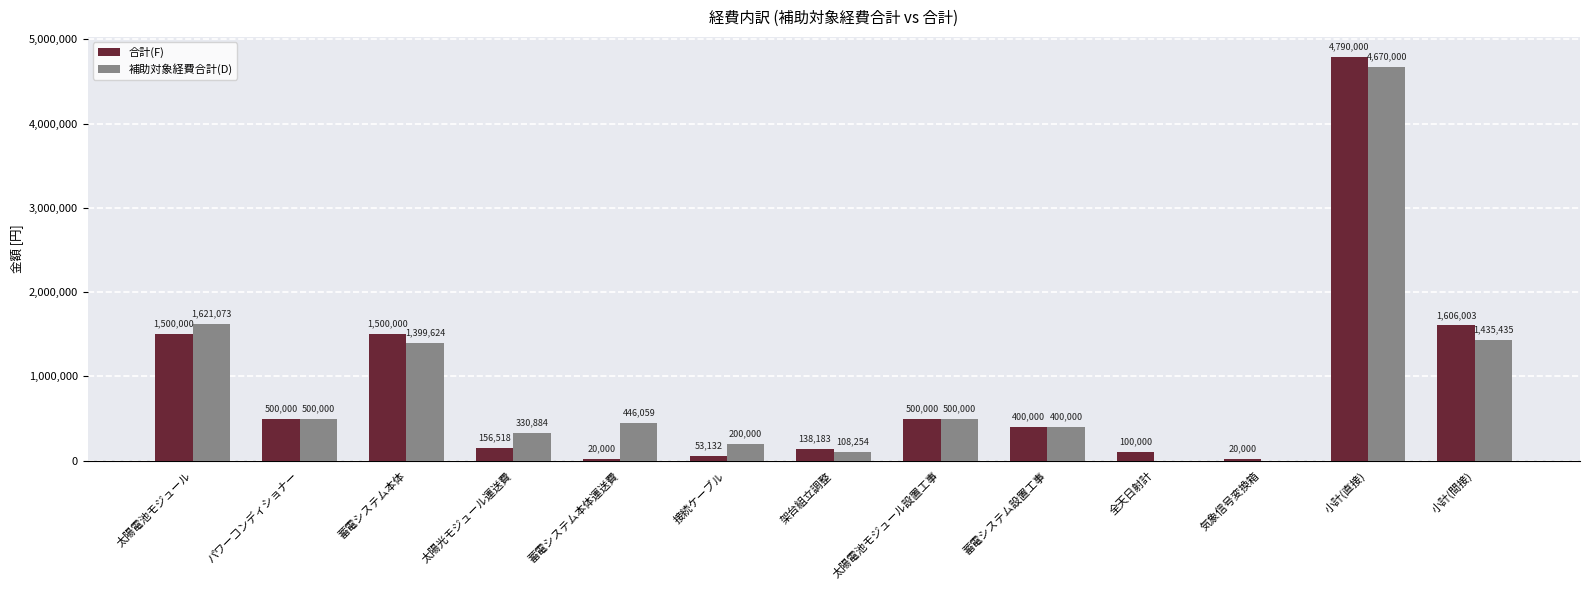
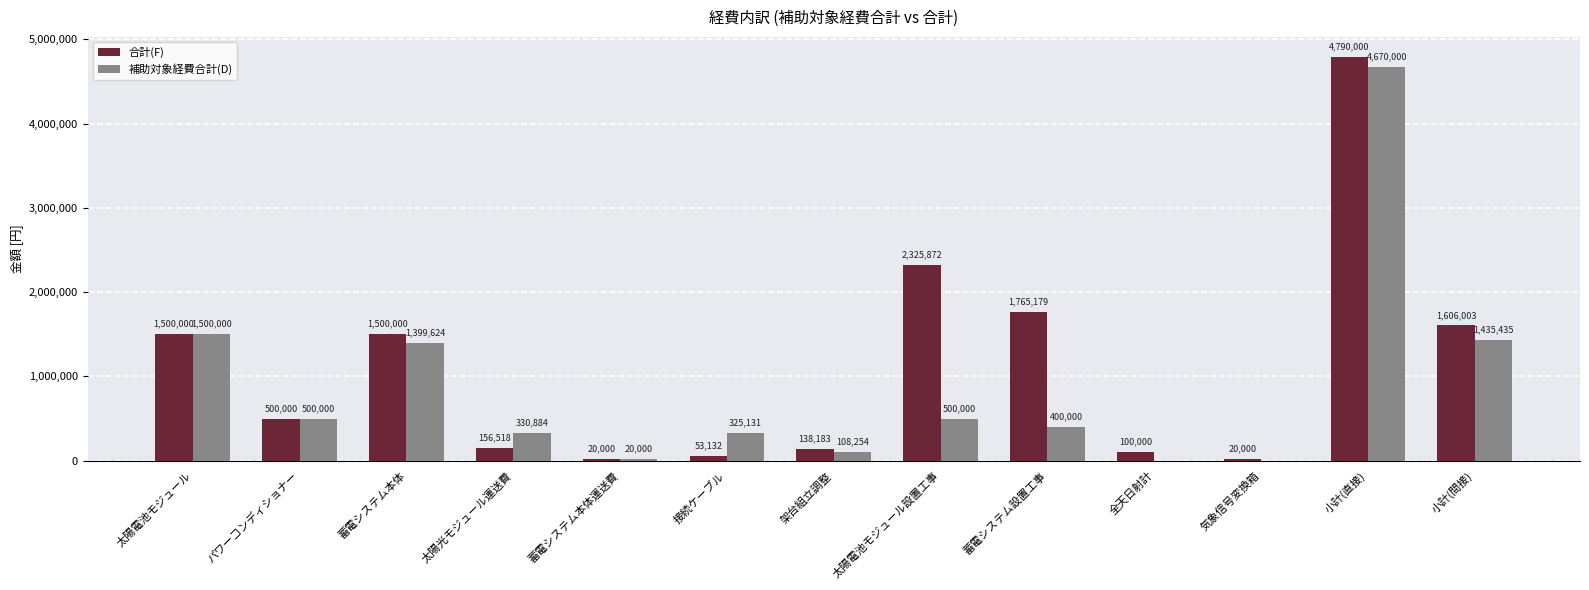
  {
    "合計(F)": {
      "太陽電池モジュール": "1,500,000",
      "パワーコンディショナー": "500,000",
      "蓄電システム本体": "1,500,000",
      "太陽光モジュール運送費": "156,518",
      "蓄電システム本体運送費": "20,000",
      "接続ケーブル": "53,132",
      "架台組立調整": "138,183",
-     "太陽電池モジュール設置工事": "500,000",
-     "蓄電システム設置工事": "400,000",
+     "太陽電池モジュール設置工事": "2,325,872",
+     "蓄電システム設置工事": "1,765,179",
      "全天日射計": "100,000",
      "気象信号変換箱": "20,000",
      "小計(直接)": "4,790,000",
      "小計(間接)": "1,606,003"
    },
    "補助対象経費合計(D)": {
-     "太陽電池モジュール": "1,621,073",
+     "太陽電池モジュール": "1,500,000",
      "パワーコンディショナー": "500,000",
      "蓄電システム本体": "1,399,624",
      "太陽光モジュール運送費": "330,884",
-     "蓄電システム本体運送費": "446,059",
-     "接続ケーブル": "200,000",
+     "蓄電システム本体運送費": "20,000",
+     "接続ケーブル": "325,131",
      "架台組立調整": "108,254",
      "太陽電池モジュール設置工事": "500,000",
      "蓄電システム設置工事": "400,000",
      "小計(直接)": "4,670,000",
      "小計(間接)": "1,435,435"
    }
  }
